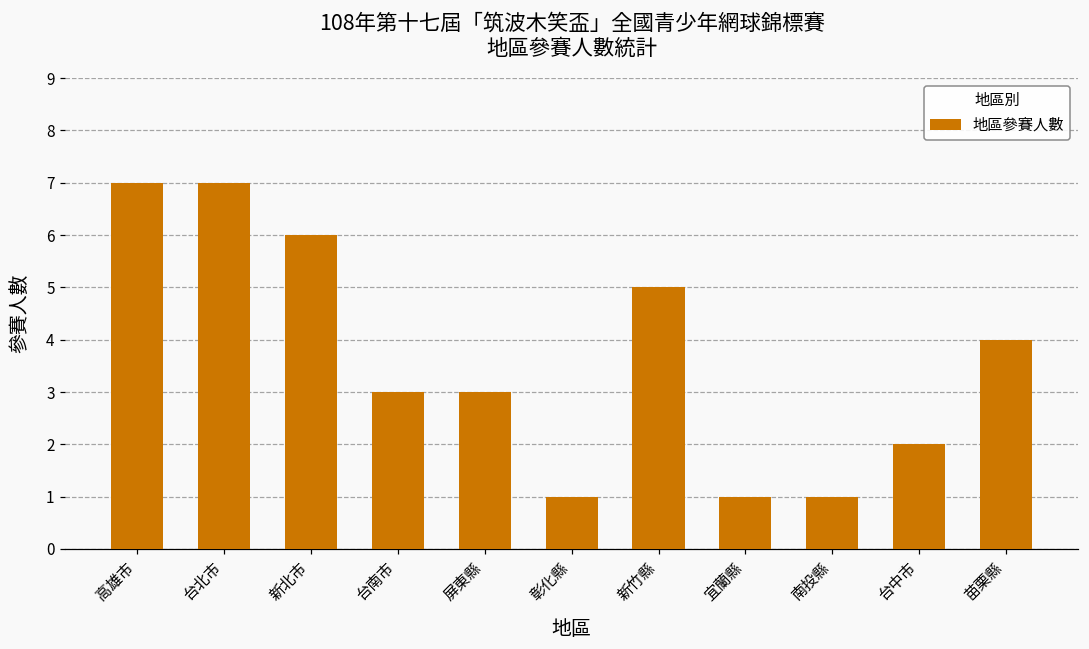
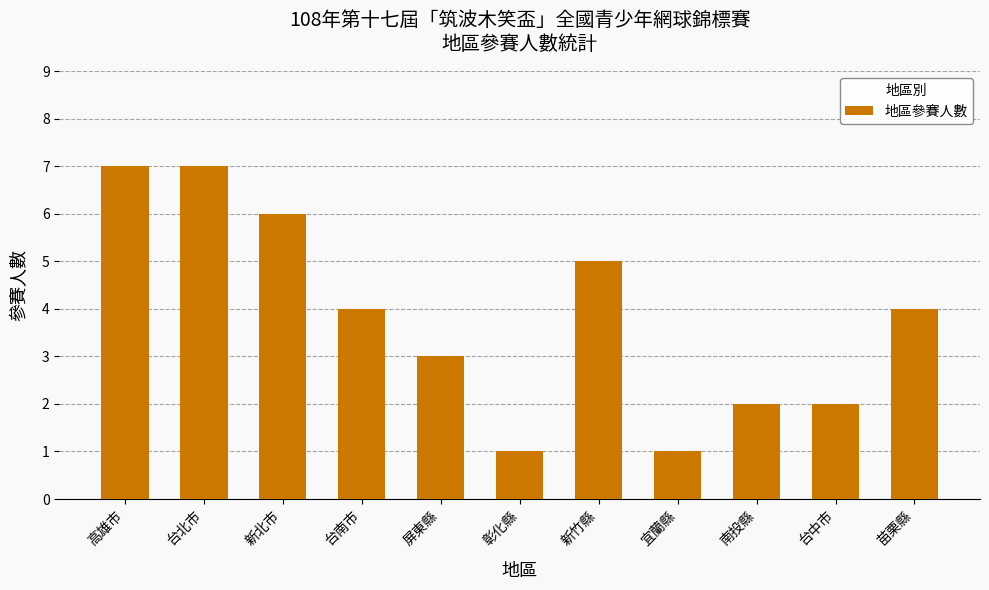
  {
    "高雄市": 7,
    "台北市": 7,
    "新北市": 6,
-   "台南市": 3,
+   "台南市": 4,
    "屏東縣": 3,
    "彰化縣": 1,
    "新竹縣": 5,
    "宜蘭縣": 1,
-   "南投縣": 1,
+   "南投縣": 2,
    "台中市": 2,
    "苗栗縣": 4
  }
